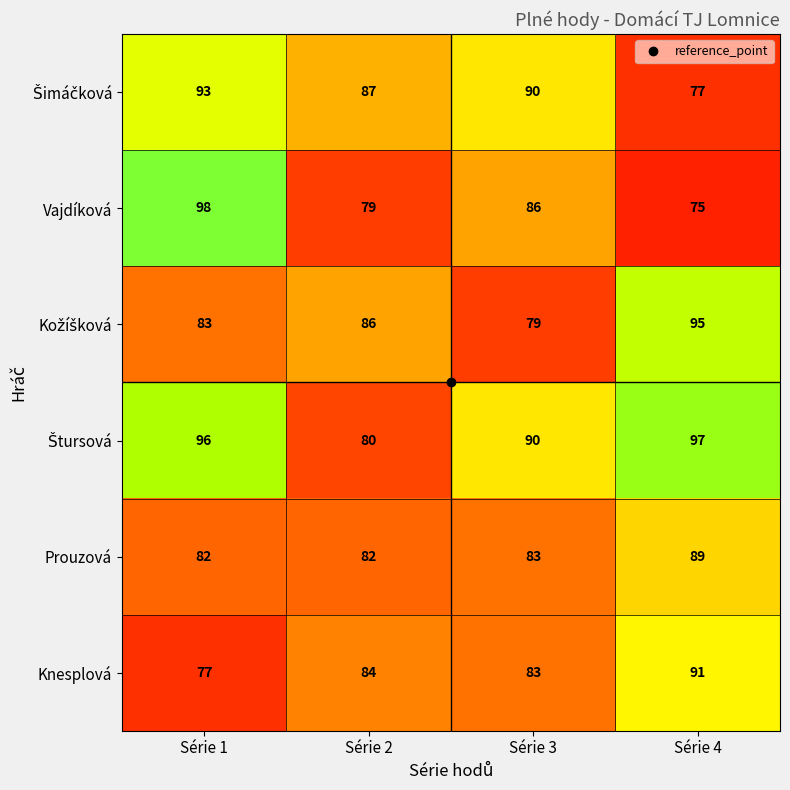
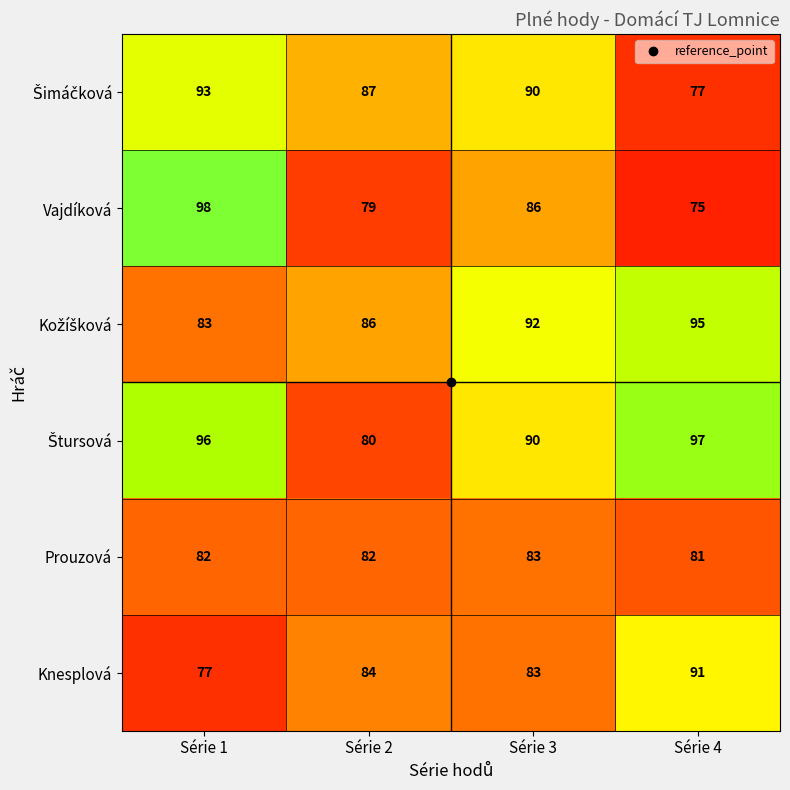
  {
    "Šimáčková": {
      "Série 1": 93,
      "Série 2": 87,
      "Série 3": 90,
      "Série 4": 77
    },
    "Vajdíková": {
      "Série 1": 98,
      "Série 2": 79,
      "Série 3": 86,
      "Série 4": 75
    },
    "Kožíšková": {
      "Série 1": 83,
      "Série 2": 86,
-     "Série 3": 79,
+     "Série 3": 92,
      "Série 4": 95
    },
    "Štursová": {
      "Série 1": 96,
      "Série 2": 80,
      "Série 3": 90,
      "Série 4": 97
    },
    "Prouzová": {
      "Série 1": 82,
      "Série 2": 82,
      "Série 3": 83,
-     "Série 4": 89
+     "Série 4": 81
    },
    "Knesplová": {
      "Série 1": 77,
      "Série 2": 84,
      "Série 3": 83,
      "Série 4": 91
    }
  }
